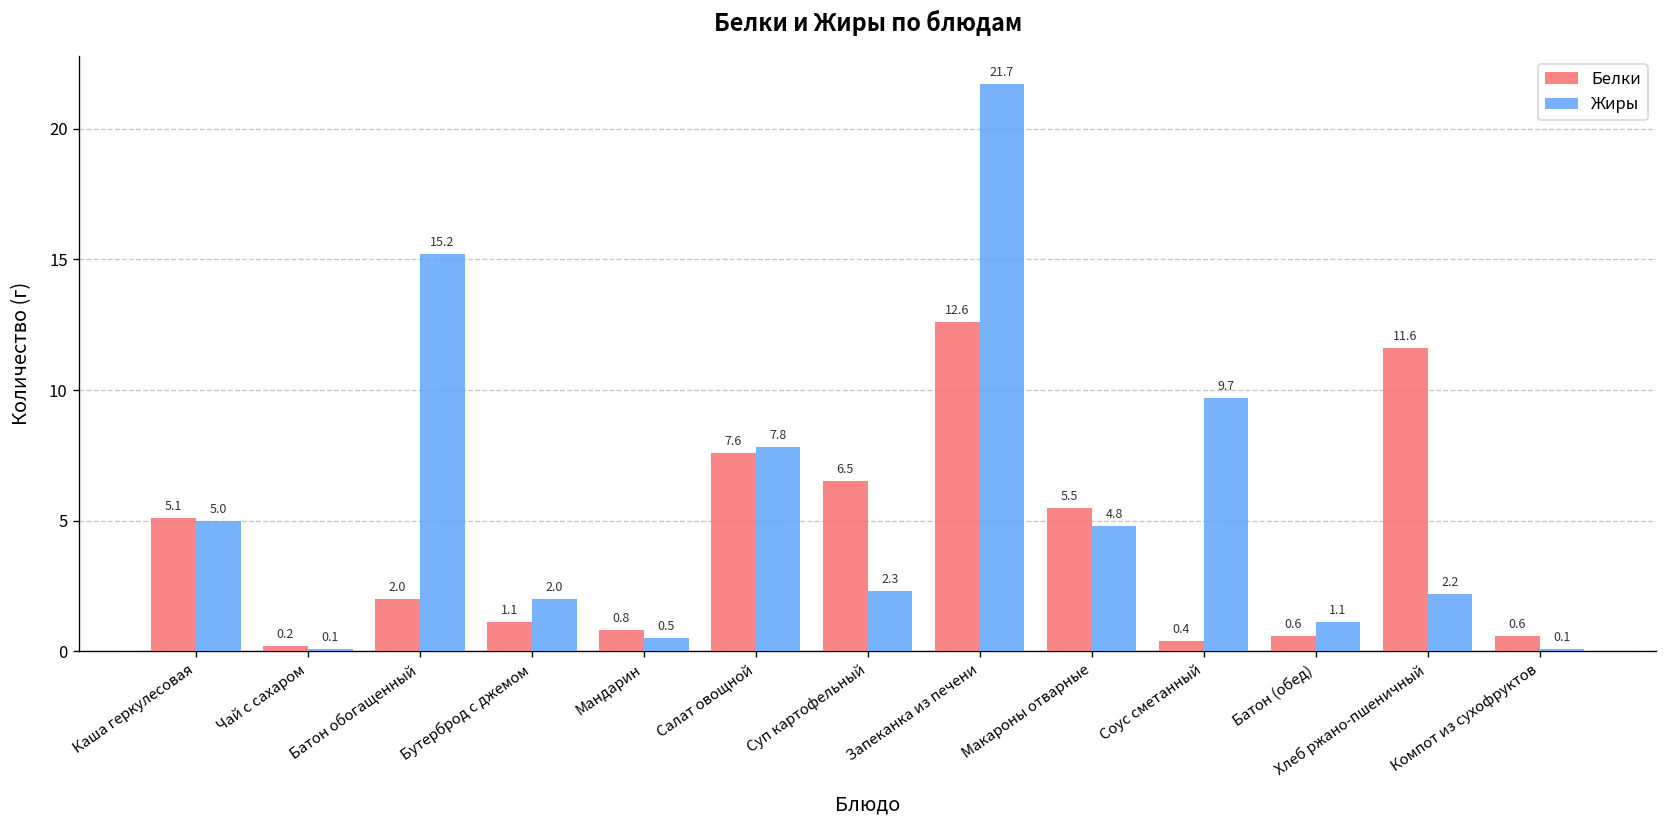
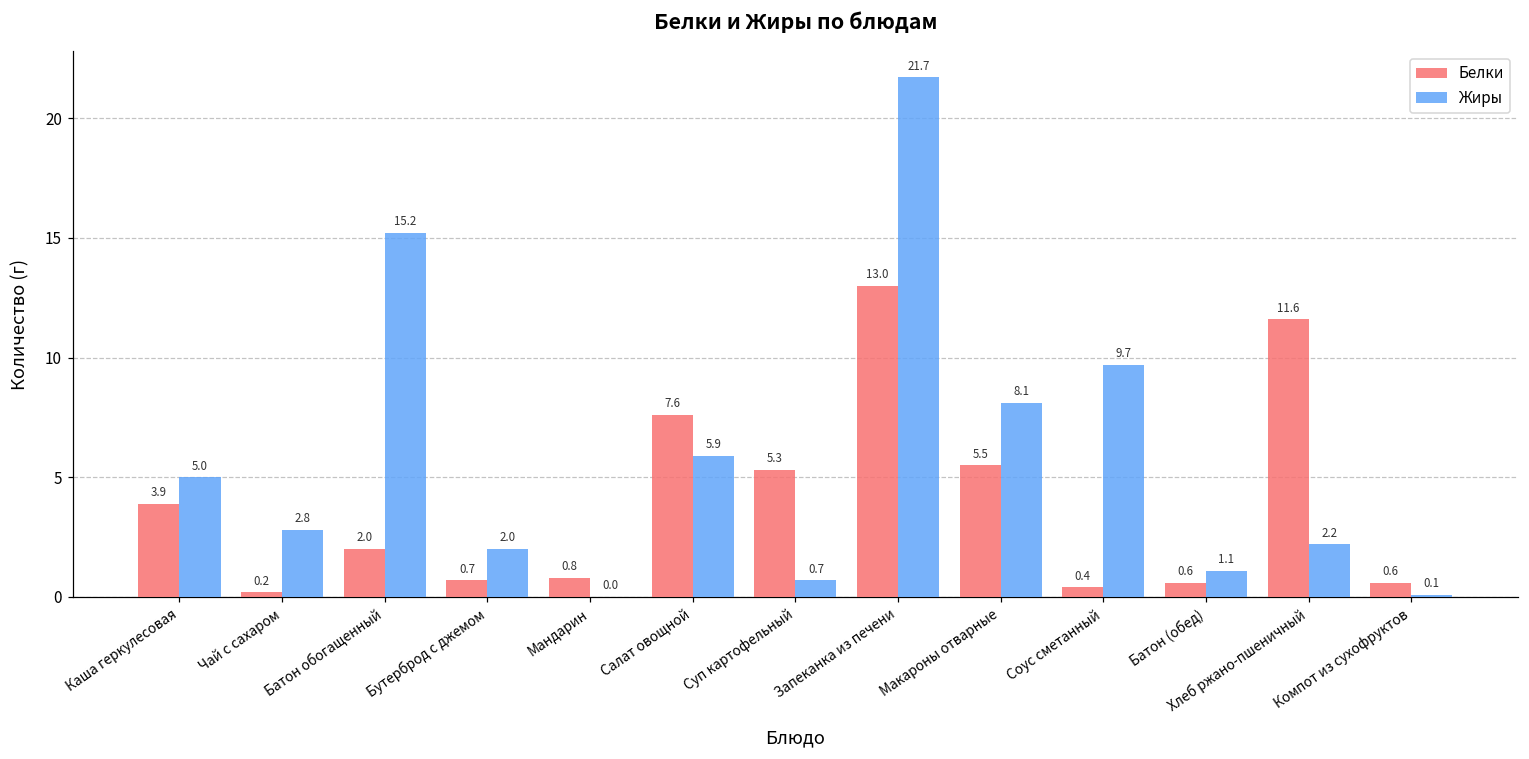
  {
    "Белки": {
-     "Каша геркулесовая": 5.1,
+     "Каша геркулесовая": 3.9,
      "Чай с сахаром": 0.2,
      "Батон обогащенный": 2.0,
-     "Бутерброд с джемом": 1.1,
+     "Бутерброд с джемом": 0.7,
      "Мандарин": 0.8,
      "Салат овощной": 7.6,
-     "Суп картофельный": 6.5,
-     "Запеканка из печени": 12.6,
+     "Суп картофельный": 5.3,
+     "Запеканка из печени": 13.0,
      "Макароны отварные": 5.5,
      "Соус сметанный": 0.4,
      "Батон (обед)": 0.6,
      "Хлеб ржано-пшеничный": 11.6,
      "Компот из сухофруктов": 0.6
    },
    "Жиры": {
      "Каша геркулесовая": 5.0,
-     "Чай с сахаром": 0.1,
+     "Чай с сахаром": 2.8,
      "Батон обогащенный": 15.2,
      "Бутерброд с джемом": 2.0,
-     "Мандарин": 0.5,
-     "Салат овощной": 7.8,
-     "Суп картофельный": 2.3,
+     "Мандарин": 0.0,
+     "Салат овощной": 5.9,
+     "Суп картофельный": 0.7,
      "Запеканка из печени": 21.7,
-     "Макароны отварные": 4.8,
+     "Макароны отварные": 8.1,
      "Соус сметанный": 9.7,
      "Батон (обед)": 1.1,
      "Хлеб ржано-пшеничный": 2.2,
      "Компот из сухофруктов": 0.1
    }
  }
